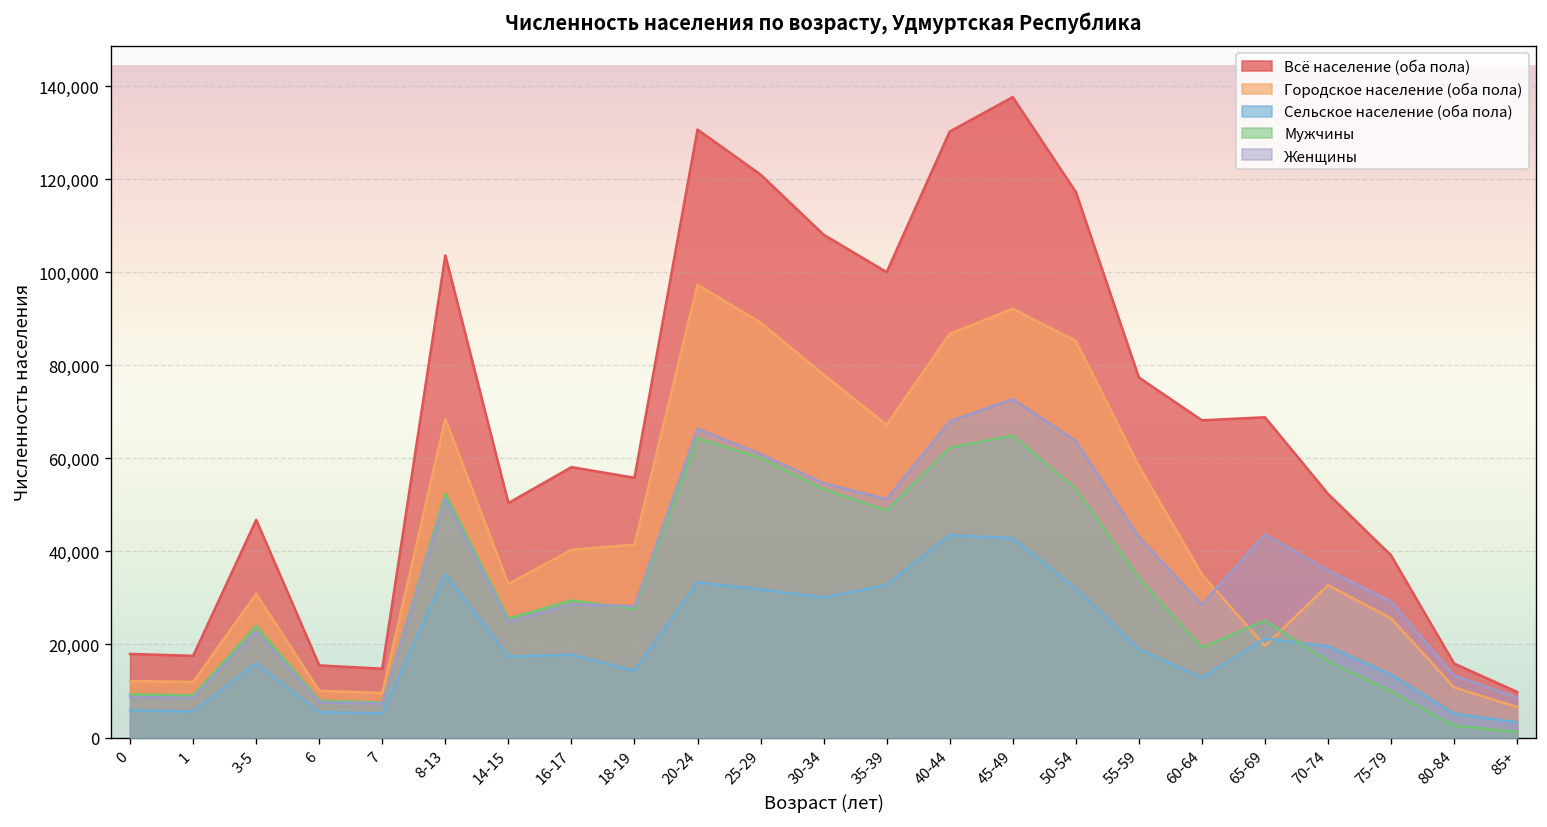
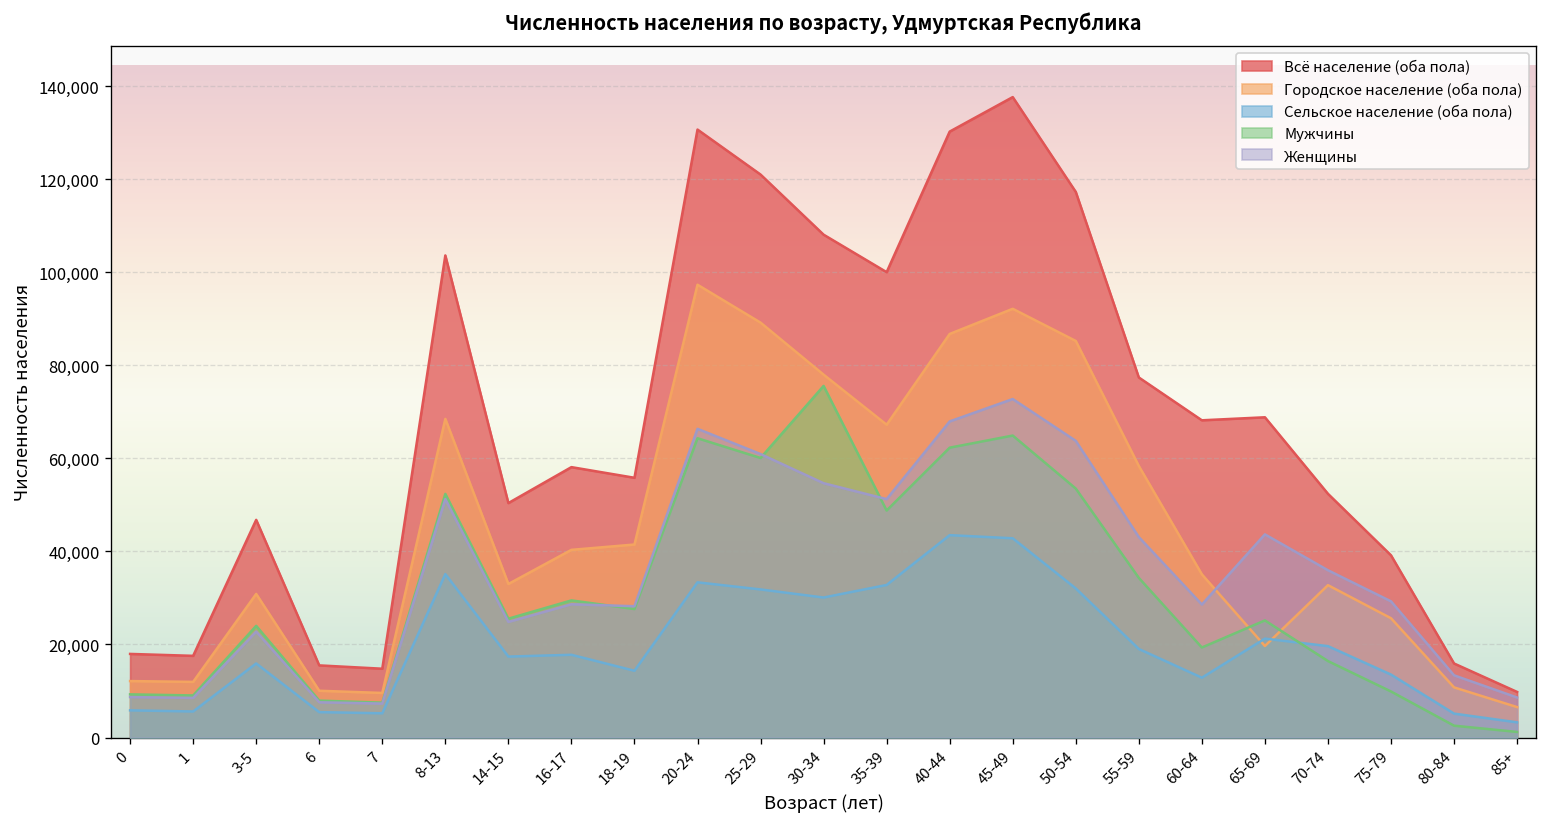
  {
    "Всё население (оба пола)": {
      "0": "18,000",
      "1": "18,000",
      "3-5": "47,000",
      "6": "16,000",
      "7": "15,000",
      "8-13": "104,000",
      "14-15": "50,000",
      "16-17": "58,000",
      "18-19": "56,000",
      "20-24": "131,000",
      "25-29": "121,000",
      "30-34": "108,000",
      "35-39": "100,000",
      "40-44": "130,000",
      "45-49": "138,000",
      "50-54": "117,000",
      "55-59": "77,000",
      "60-64": "68,000",
      "65-69": "69,000",
      "70-74": "52,000",
      "75-79": "39,000",
      "80-84": "16,000",
      "85+": "10,000"
    },
    "Городское население (оба пола)": {
      "0": "12,000",
      "1": "12,000",
      "3-5": "31,000",
      "6": "10,000",
      "7": "10,000",
      "8-13": "69,000",
      "14-15": "33,000",
      "16-17": "40,000",
      "18-19": "41,000",
      "20-24": "97,000",
      "25-29": "89,000",
      "30-34": "78,000",
      "35-39": "67,000",
      "40-44": "87,000",
      "45-49": "92,000",
      "50-54": "85,000",
      "55-59": "58,000",
      "60-64": "35,000",
      "65-69": "20,000",
      "70-74": "33,000",
      "75-79": "26,000",
      "80-84": "11,000",
      "85+": "7,000"
    },
    "Мужчины": {
      "3-5": "24,000",
      "8-13": "52,000",
      "14-15": "26,000",
      "16-17": "29,000",
      "20-24": "64,000",
      "25-29": "60,000",
-     "30-34": "53,000",
+     "30-34": "76,000",
      "35-39": "49,000",
      "40-44": "62,000",
      "45-49": "65,000",
      "50-54": "54,000",
      "55-59": "34,000",
      "60-64": "19,000",
      "65-69": "25,000",
      "70-74": "16,000",
      "75-79": "10,000",
      "80-84": "3,000",
      "85+": "1,000"
    }
  }
